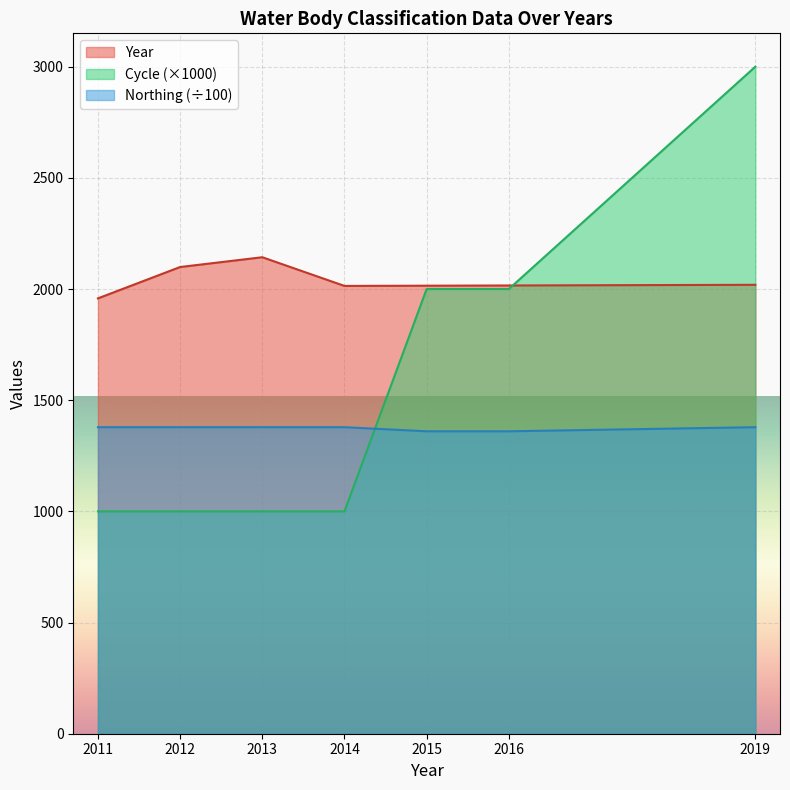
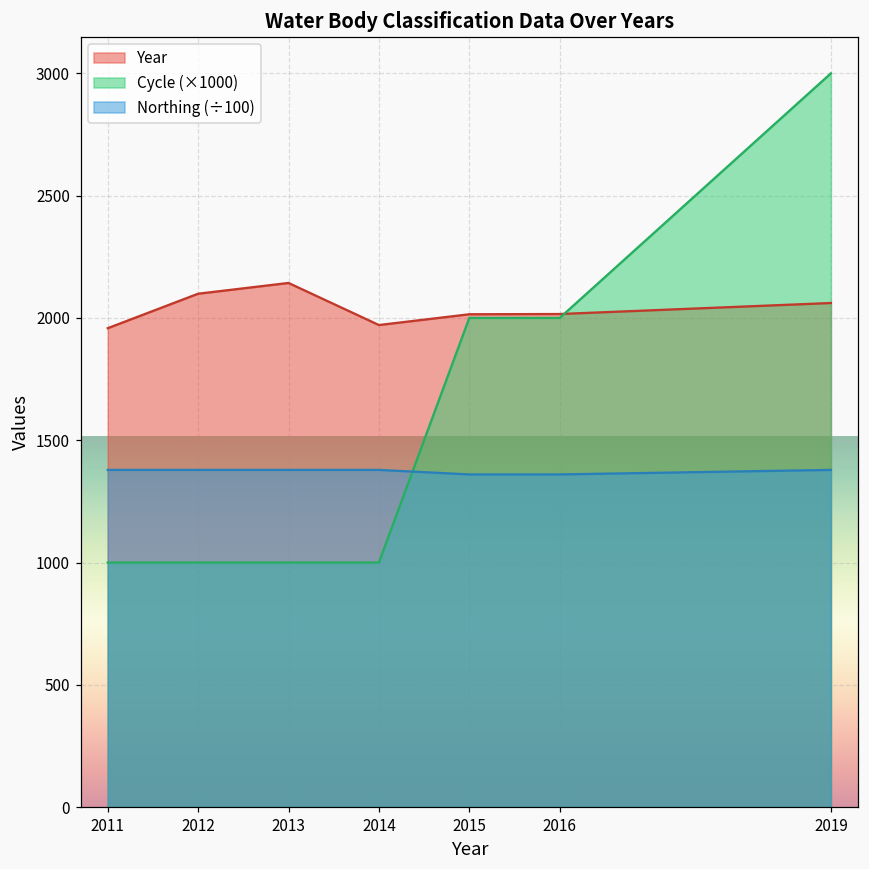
  {
    "Year": {
      "2011": 1960,
      "2012": 2100,
      "2013": 2140,
-     "2014": 2010,
+     "2014": 1970,
      "2015": 2020,
      "2016": 2020,
-     "2019": 2020
+     "2019": 2060
    },
    "Cycle (×1000)": {
      "2011": 1000,
      "2012": 1000,
      "2013": 1000,
      "2014": 1000,
      "2015": 2000,
      "2016": 2000,
      "2019": 3000
    },
    "Northing (÷100)": {
      "2011": 1380,
      "2012": 1380,
      "2013": 1380,
      "2014": 1380,
      "2015": 1360,
      "2016": 1360,
      "2019": 1380
    }
  }
